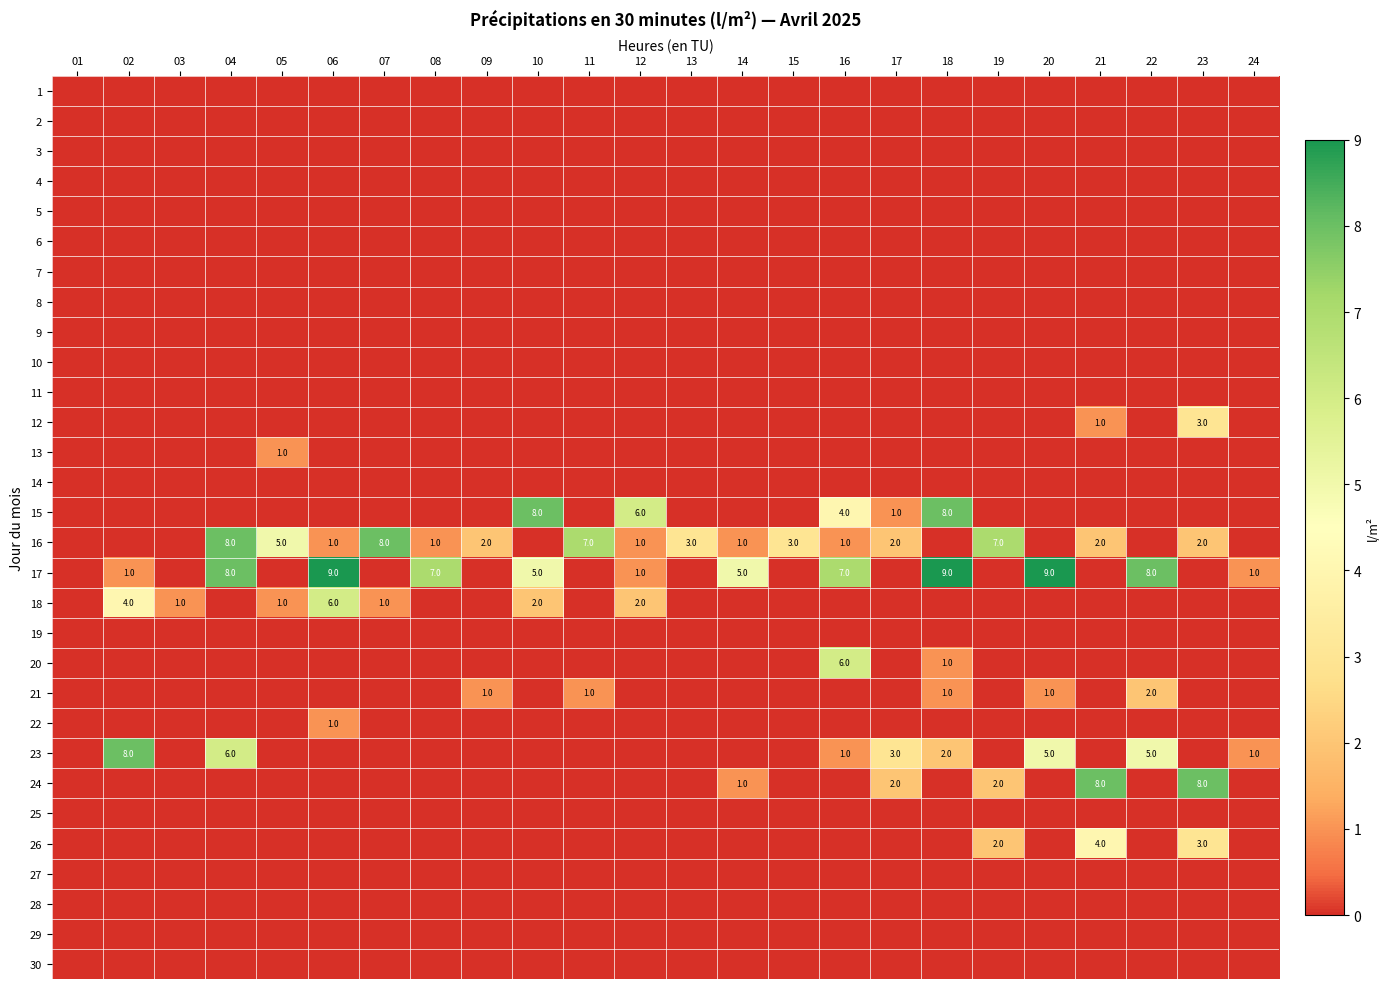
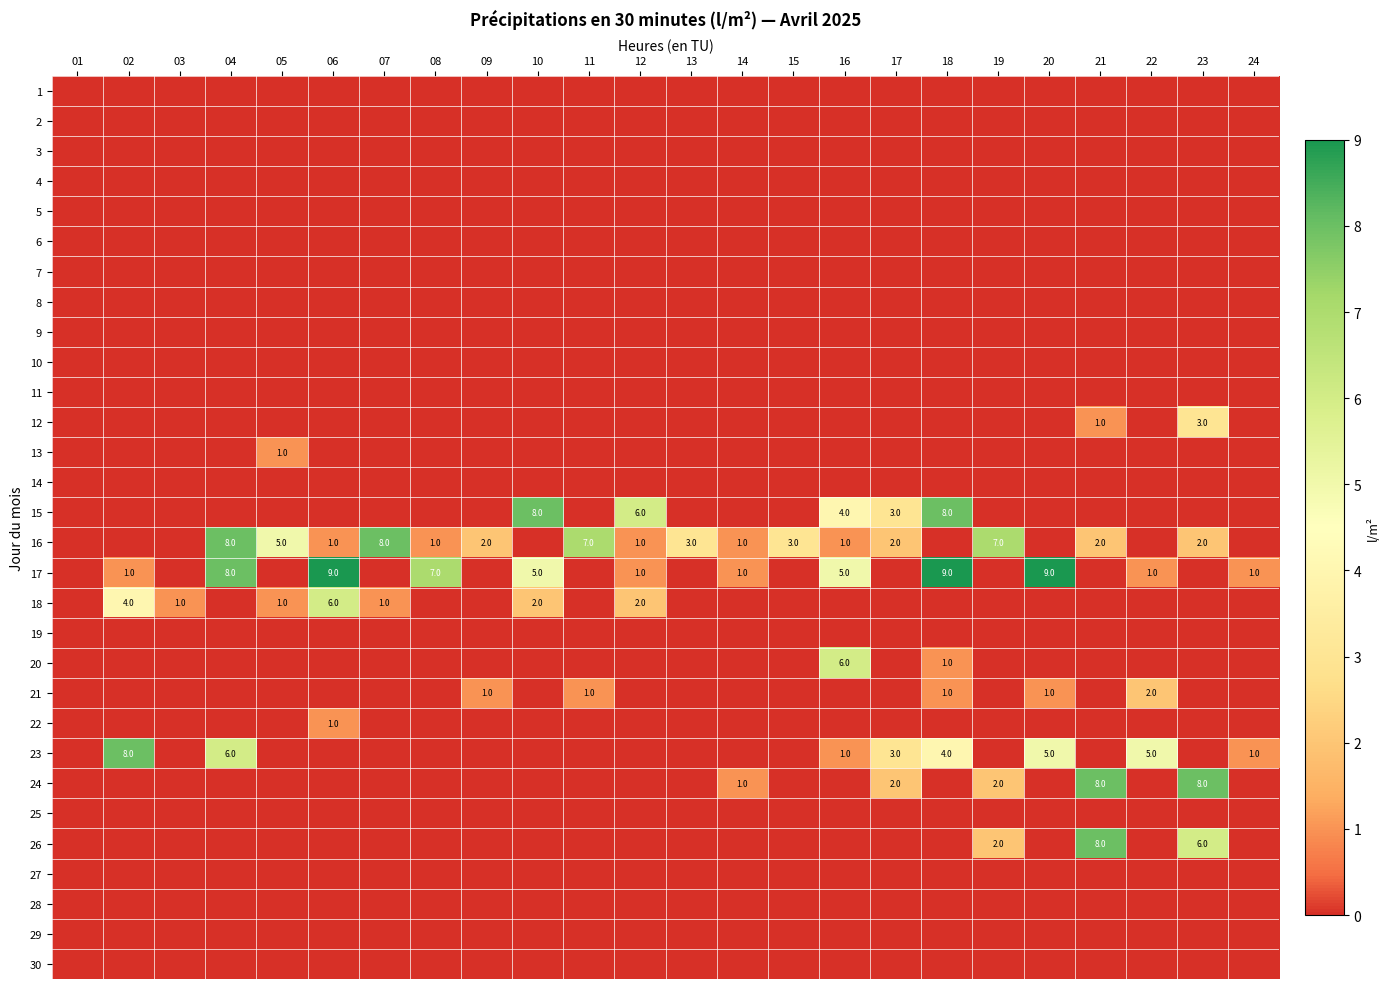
  {
    "12": {
      "21": 1.0,
      "23": 3.0
    },
    "13": {
      "05": 1.0
    },
    "15": {
      "10": 8.0,
      "12": 6.0,
      "16": 4.0,
-     "17": 1.0,
+     "17": 3.0,
      "18": 8.0
    },
    "16": {
      "04": 8.0,
      "05": 5.0,
      "06": 1.0,
      "07": 8.0,
      "08": 1.0,
      "09": 2.0,
      "11": 7.0,
      "12": 1.0,
      "13": 3.0,
      "14": 1.0,
      "15": 3.0,
      "16": 1.0,
      "17": 2.0,
      "19": 7.0,
      "21": 2.0,
      "23": 2.0
    },
    "17": {
      "02": 1.0,
      "04": 8.0,
      "06": 9.0,
      "08": 7.0,
      "10": 5.0,
      "12": 1.0,
-     "14": 5.0,
-     "16": 7.0,
+     "14": 1.0,
+     "16": 5.0,
      "18": 9.0,
      "20": 9.0,
-     "22": 8.0,
+     "22": 1.0,
      "24": 1.0
    },
    "18": {
      "02": 4.0,
      "03": 1.0,
      "05": 1.0,
      "06": 6.0,
      "07": 1.0,
      "10": 2.0,
      "12": 2.0
    },
    "20": {
      "16": 6.0,
      "18": 1.0
    },
    "21": {
      "09": 1.0,
      "11": 1.0,
      "18": 1.0,
      "20": 1.0,
      "22": 2.0
    },
    "22": {
      "06": 1.0
    },
    "23": {
      "02": 8.0,
      "04": 6.0,
      "16": 1.0,
      "17": 3.0,
-     "18": 2.0,
+     "18": 4.0,
      "20": 5.0,
      "22": 5.0,
      "24": 1.0
    },
    "24": {
      "14": 1.0,
      "17": 2.0,
      "19": 2.0,
      "21": 8.0,
      "23": 8.0
    },
    "26": {
      "19": 2.0,
-     "21": 4.0,
-     "23": 3.0
+     "21": 8.0,
+     "23": 6.0
    }
  }
